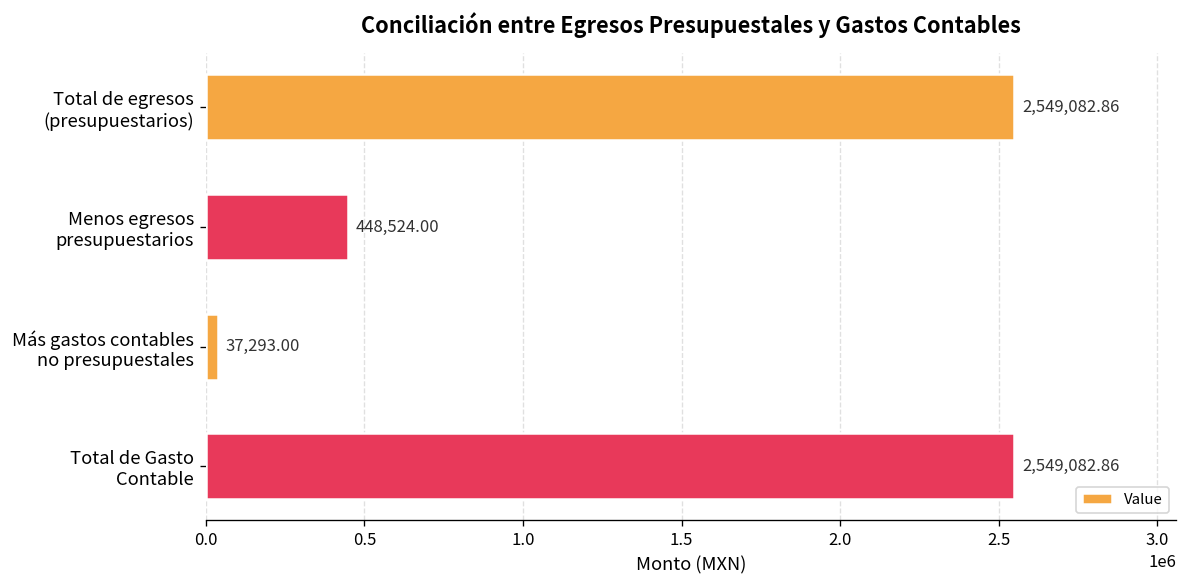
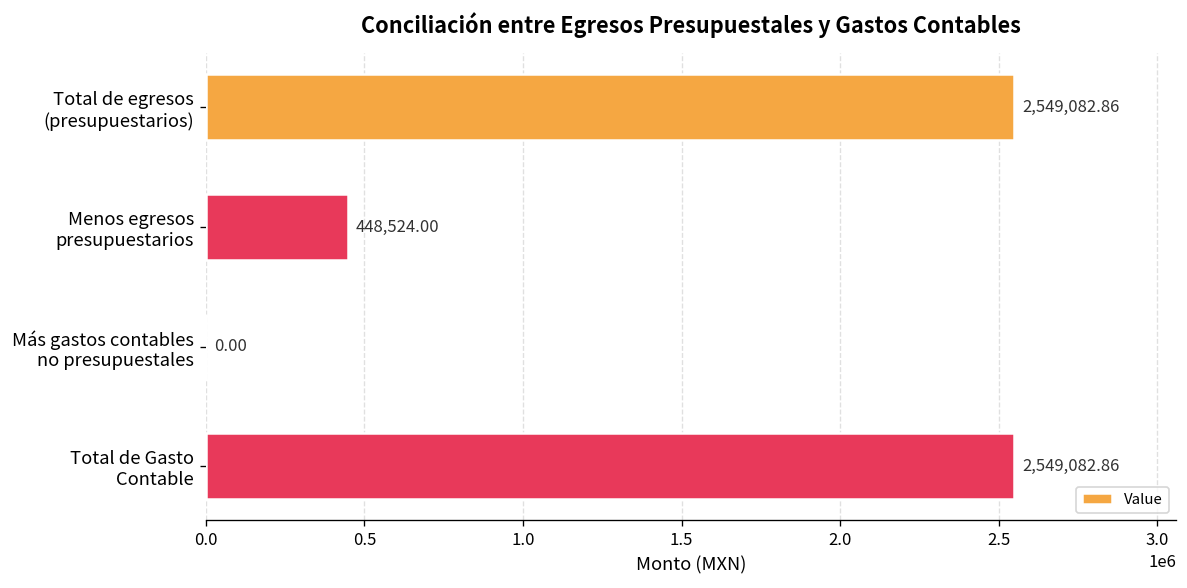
  {
    "Total de egresos (presupuestarios)": "2,549,082.86",
    "Menos egresos presupuestarios": "448,524.00",
-   "Más gastos contables no presupuestales": "37,293.00",
+   "Más gastos contables no presupuestales": "0.00",
    "Total de Gasto Contable": "2,549,082.86"
  }
